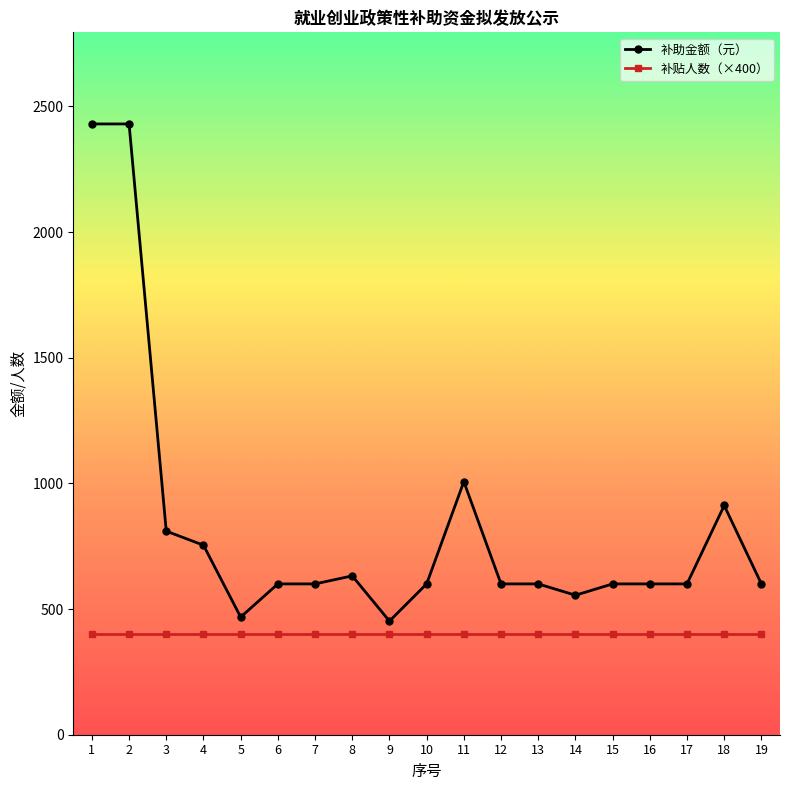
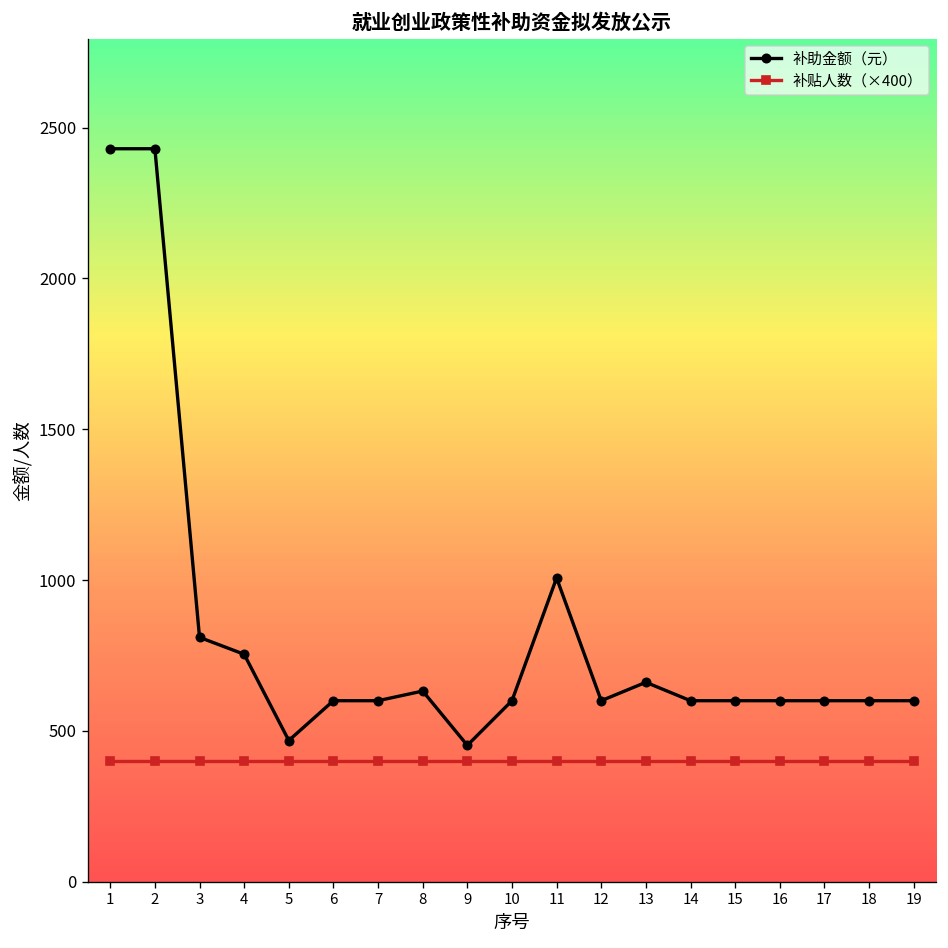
  {
    "补助金额（元）": {
      "1": 2430,
      "2": 2430,
      "3": 810,
      "4": 750,
      "5": 470,
      "6": 600,
      "7": 600,
      "8": 630,
      "9": 450,
      "10": 600,
      "11": 1010,
      "12": 600,
-     "13": 600,
-     "14": 560,
+     "13": 660,
+     "14": 600,
      "15": 600,
      "16": 600,
      "17": 600,
-     "18": 910,
+     "18": 600,
      "19": 600
    },
    "补贴人数（×400）": {
      "1": 400,
      "2": 400,
      "3": 400,
      "4": 400,
      "5": 400,
      "6": 400,
      "7": 400,
      "8": 400,
      "9": 400,
      "10": 400,
      "11": 400,
      "12": 400,
      "13": 400,
      "14": 400,
      "15": 400,
      "16": 400,
      "17": 400,
      "18": 400,
      "19": 400
    }
  }
